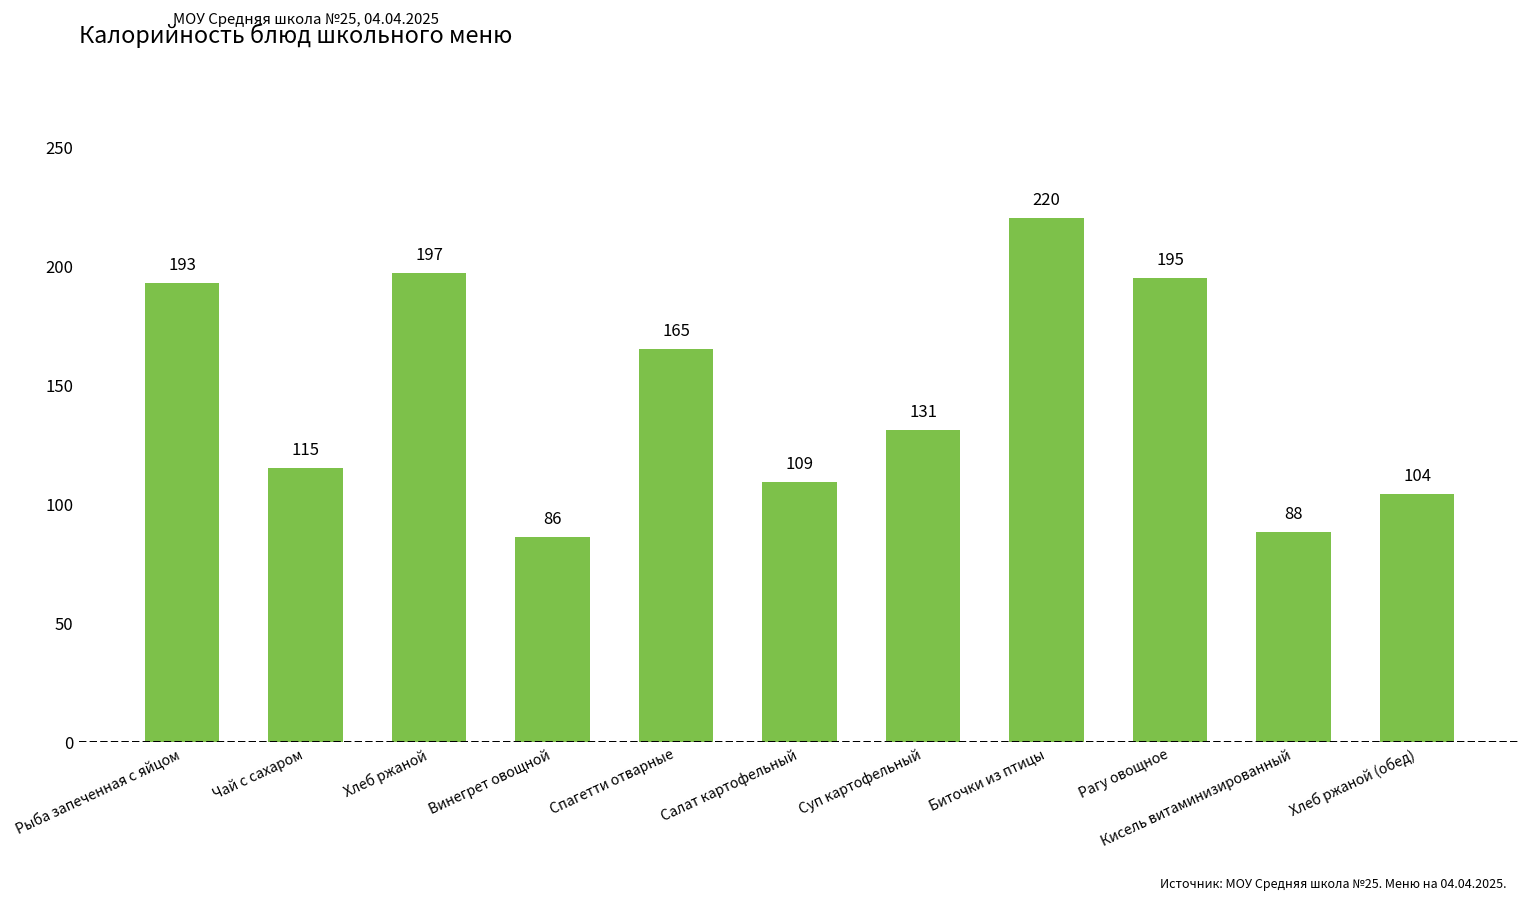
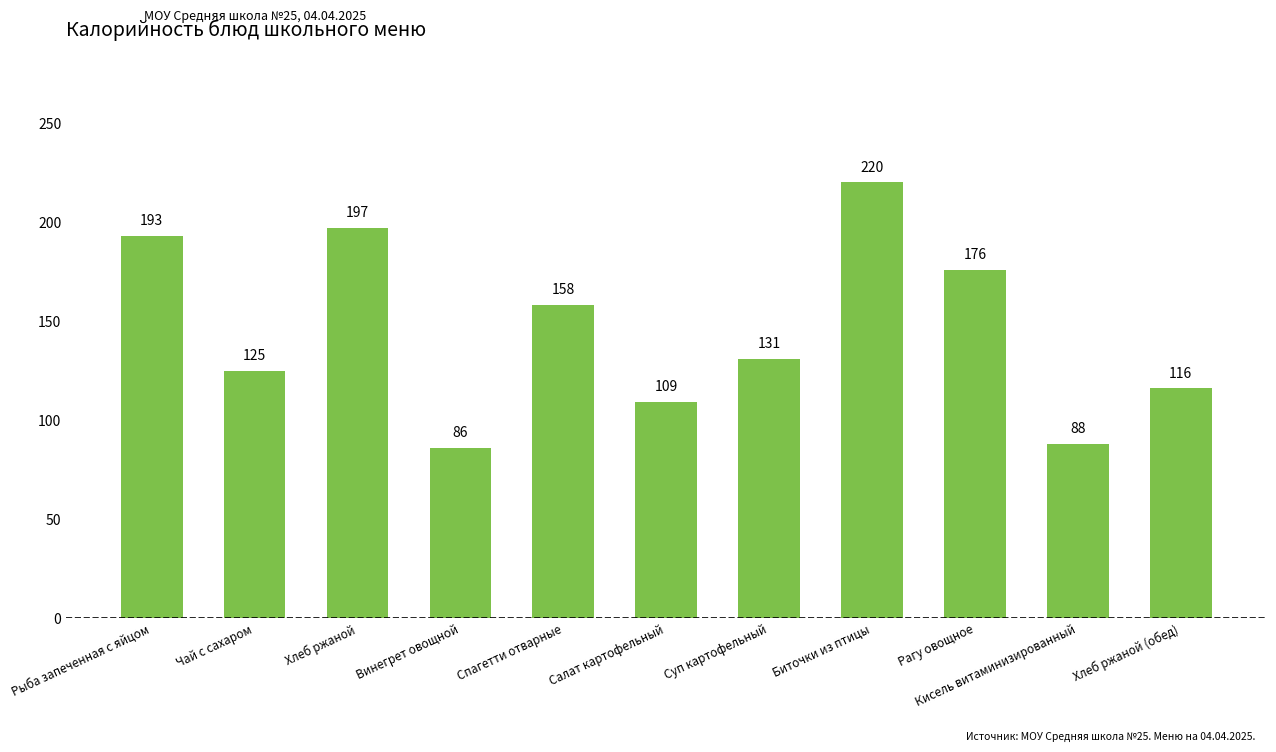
  {
    "Рыба запеченная с яйцом": 193,
-   "Чай с сахаром": 115,
+   "Чай с сахаром": 125,
    "Хлеб ржаной": 197,
    "Винегрет овощной": 86,
-   "Спагетти отварные": 165,
+   "Спагетти отварные": 158,
    "Салат картофельный": 109,
    "Суп картофельный": 131,
    "Биточки из птицы": 220,
-   "Рагу овощное": 195,
+   "Рагу овощное": 176,
    "Кисель витаминизированный": 88,
-   "Хлеб ржаной (обед)": 104
+   "Хлеб ржаной (обед)": 116
  }
